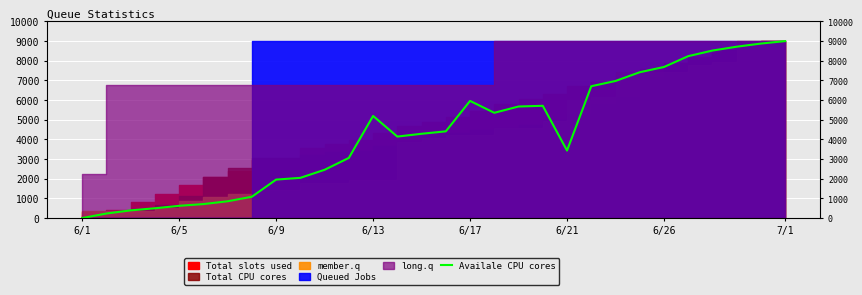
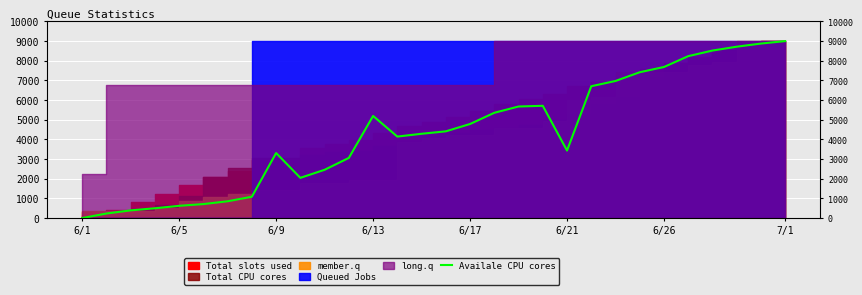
  {
    "Availale CPU cores": {
-     "6/9": 2000,
+     "6/9": 3300,
      "6/13": 5200,
-     "6/17": 6000,
+     "6/17": 4800,
      "6/21": 3400
    }
  }
